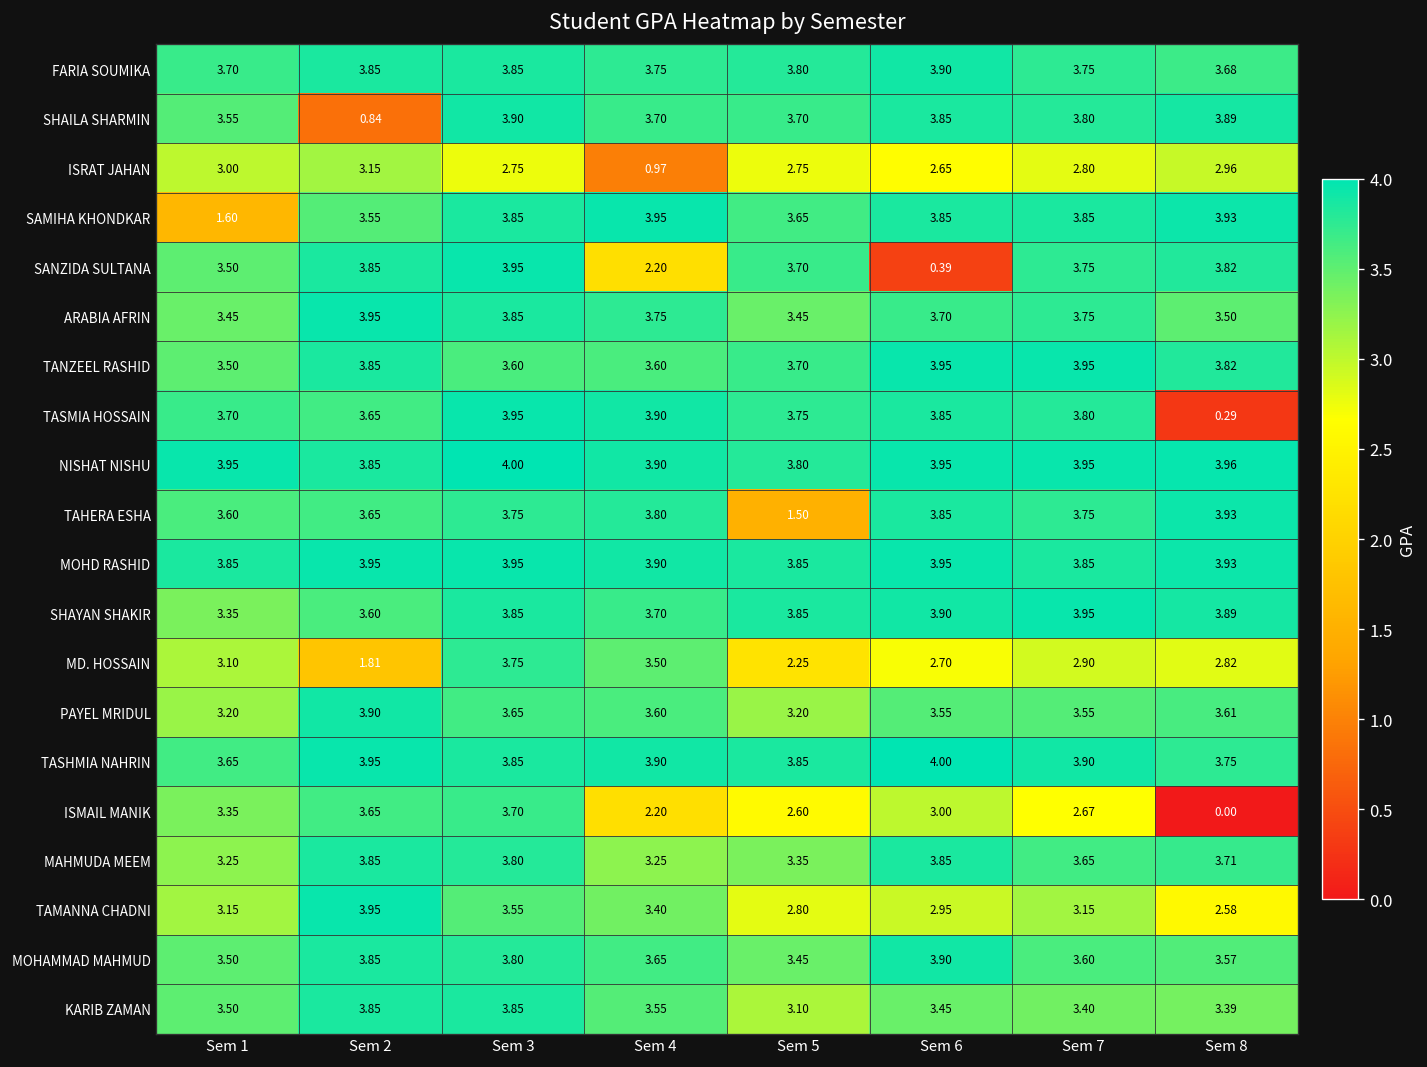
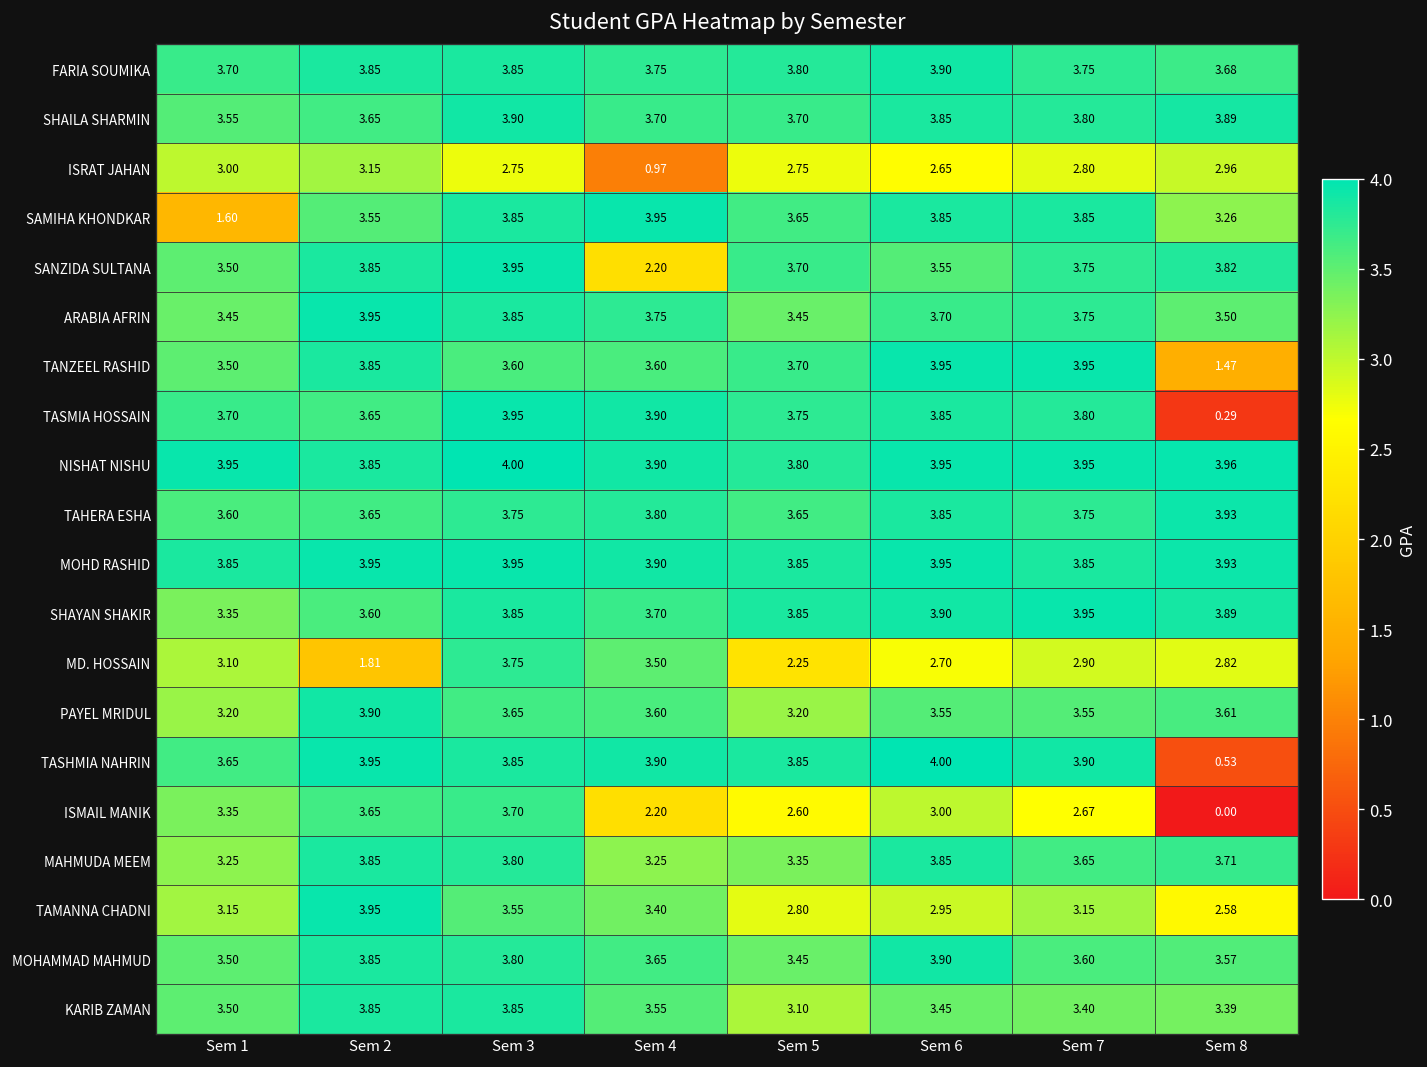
  {
    "FARIA SOUMIKA": {
      "Sem 1": 3.70,
      "Sem 2": 3.85,
      "Sem 3": 3.85,
      "Sem 4": 3.75,
      "Sem 5": 3.80,
      "Sem 6": 3.90,
      "Sem 7": 3.75,
      "Sem 8": 3.68
    },
    "SHAILA SHARMIN": {
      "Sem 1": 3.55,
-     "Sem 2": 0.84,
+     "Sem 2": 3.65,
      "Sem 3": 3.90,
      "Sem 4": 3.70,
      "Sem 5": 3.70,
      "Sem 6": 3.85,
      "Sem 7": 3.80,
      "Sem 8": 3.89
    },
    "ISRAT JAHAN": {
      "Sem 1": 3.00,
      "Sem 2": 3.15,
      "Sem 3": 2.75,
      "Sem 4": 0.97,
      "Sem 5": 2.75,
      "Sem 6": 2.65,
      "Sem 7": 2.80,
      "Sem 8": 2.96
    },
    "SAMIHA KHONDKAR": {
      "Sem 1": 1.60,
      "Sem 2": 3.55,
      "Sem 3": 3.85,
      "Sem 4": 3.95,
      "Sem 5": 3.65,
      "Sem 6": 3.85,
      "Sem 7": 3.85,
-     "Sem 8": 3.93
+     "Sem 8": 3.26
    },
    "SANZIDA SULTANA": {
      "Sem 1": 3.50,
      "Sem 2": 3.85,
      "Sem 3": 3.95,
      "Sem 4": 2.20,
      "Sem 5": 3.70,
-     "Sem 6": 0.39,
+     "Sem 6": 3.55,
      "Sem 7": 3.75,
      "Sem 8": 3.82
    },
    "ARABIA AFRIN": {
      "Sem 1": 3.45,
      "Sem 2": 3.95,
      "Sem 3": 3.85,
      "Sem 4": 3.75,
      "Sem 5": 3.45,
      "Sem 6": 3.70,
      "Sem 7": 3.75,
      "Sem 8": 3.50
    },
    "TANZEEL RASHID": {
      "Sem 1": 3.50,
      "Sem 2": 3.85,
      "Sem 3": 3.60,
      "Sem 4": 3.60,
      "Sem 5": 3.70,
      "Sem 6": 3.95,
      "Sem 7": 3.95,
-     "Sem 8": 3.82
+     "Sem 8": 1.47
    },
    "TASMIA HOSSAIN": {
      "Sem 1": 3.70,
      "Sem 2": 3.65,
      "Sem 3": 3.95,
      "Sem 4": 3.90,
      "Sem 5": 3.75,
      "Sem 6": 3.85,
      "Sem 7": 3.80,
      "Sem 8": 0.29
    },
    "NISHAT NISHU": {
      "Sem 1": 3.95,
      "Sem 2": 3.85,
      "Sem 3": 4.00,
      "Sem 4": 3.90,
      "Sem 5": 3.80,
      "Sem 6": 3.95,
      "Sem 7": 3.95,
      "Sem 8": 3.96
    },
    "TAHERA ESHA": {
      "Sem 1": 3.60,
      "Sem 2": 3.65,
      "Sem 3": 3.75,
      "Sem 4": 3.80,
-     "Sem 5": 1.50,
+     "Sem 5": 3.65,
      "Sem 6": 3.85,
      "Sem 7": 3.75,
      "Sem 8": 3.93
    },
    "MOHD RASHID": {
      "Sem 1": 3.85,
      "Sem 2": 3.95,
      "Sem 3": 3.95,
      "Sem 4": 3.90,
      "Sem 5": 3.85,
      "Sem 6": 3.95,
      "Sem 7": 3.85,
      "Sem 8": 3.93
    },
    "SHAYAN SHAKIR": {
      "Sem 1": 3.35,
      "Sem 2": 3.60,
      "Sem 3": 3.85,
      "Sem 4": 3.70,
      "Sem 5": 3.85,
      "Sem 6": 3.90,
      "Sem 7": 3.95,
      "Sem 8": 3.89
    },
    "MD. HOSSAIN": {
      "Sem 1": 3.10,
      "Sem 2": 1.81,
      "Sem 3": 3.75,
      "Sem 4": 3.50,
      "Sem 5": 2.25,
      "Sem 6": 2.70,
      "Sem 7": 2.90,
      "Sem 8": 2.82
    },
    "PAYEL MRIDUL": {
      "Sem 1": 3.20,
      "Sem 2": 3.90,
      "Sem 3": 3.65,
      "Sem 4": 3.60,
      "Sem 5": 3.20,
      "Sem 6": 3.55,
      "Sem 7": 3.55,
      "Sem 8": 3.61
    },
    "TASHMIA NAHRIN": {
      "Sem 1": 3.65,
      "Sem 2": 3.95,
      "Sem 3": 3.85,
      "Sem 4": 3.90,
      "Sem 5": 3.85,
      "Sem 6": 4.00,
      "Sem 7": 3.90,
-     "Sem 8": 3.75
+     "Sem 8": 0.53
    },
    "ISMAIL MANIK": {
      "Sem 1": 3.35,
      "Sem 2": 3.65,
      "Sem 3": 3.70,
      "Sem 4": 2.20,
      "Sem 5": 2.60,
      "Sem 6": 3.00,
      "Sem 7": 2.67,
      "Sem 8": 0.00
    },
    "MAHMUDA MEEM": {
      "Sem 1": 3.25,
      "Sem 2": 3.85,
      "Sem 3": 3.80,
      "Sem 4": 3.25,
      "Sem 5": 3.35,
      "Sem 6": 3.85,
      "Sem 7": 3.65,
      "Sem 8": 3.71
    },
    "TAMANNA CHADNI": {
      "Sem 1": 3.15,
      "Sem 2": 3.95,
      "Sem 3": 3.55,
      "Sem 4": 3.40,
      "Sem 5": 2.80,
      "Sem 6": 2.95,
      "Sem 7": 3.15,
      "Sem 8": 2.58
    },
    "MOHAMMAD MAHMUD": {
      "Sem 1": 3.50,
      "Sem 2": 3.85,
      "Sem 3": 3.80,
      "Sem 4": 3.65,
      "Sem 5": 3.45,
      "Sem 6": 3.90,
      "Sem 7": 3.60,
      "Sem 8": 3.57
    },
    "KARIB ZAMAN": {
      "Sem 1": 3.50,
      "Sem 2": 3.85,
      "Sem 3": 3.85,
      "Sem 4": 3.55,
      "Sem 5": 3.10,
      "Sem 6": 3.45,
      "Sem 7": 3.40,
      "Sem 8": 3.39
    }
  }
